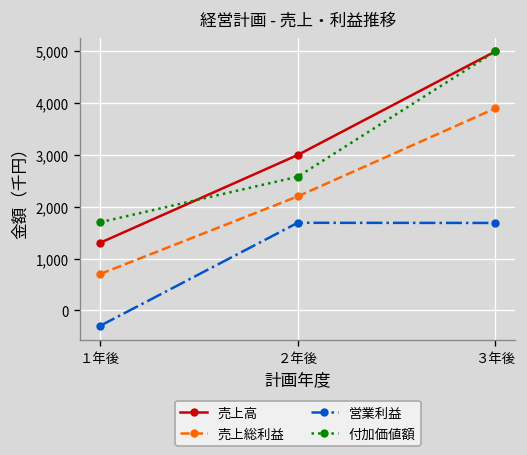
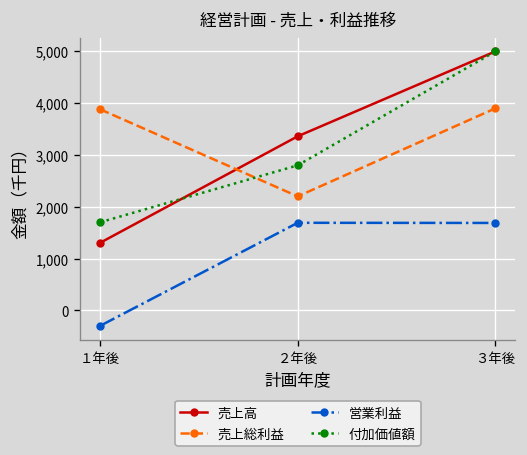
  {
    "売上高": {
      "１年後": "1,300",
-     "２年後": "3,000"
+     "２年後": "3,400"
    },
    "売上総利益": {
-     "１年後": "700",
+     "１年後": "3,900",
      "２年後": "2,200",
      "３年後": "3,900"
    },
    "営業利益": {
      "１年後": "-300",
      "２年後": "1,700",
      "３年後": "1,700"
    },
    "付加価値額": {
      "１年後": "1,700",
-     "２年後": "2,600"
+     "２年後": "2,800"
    }
  }
